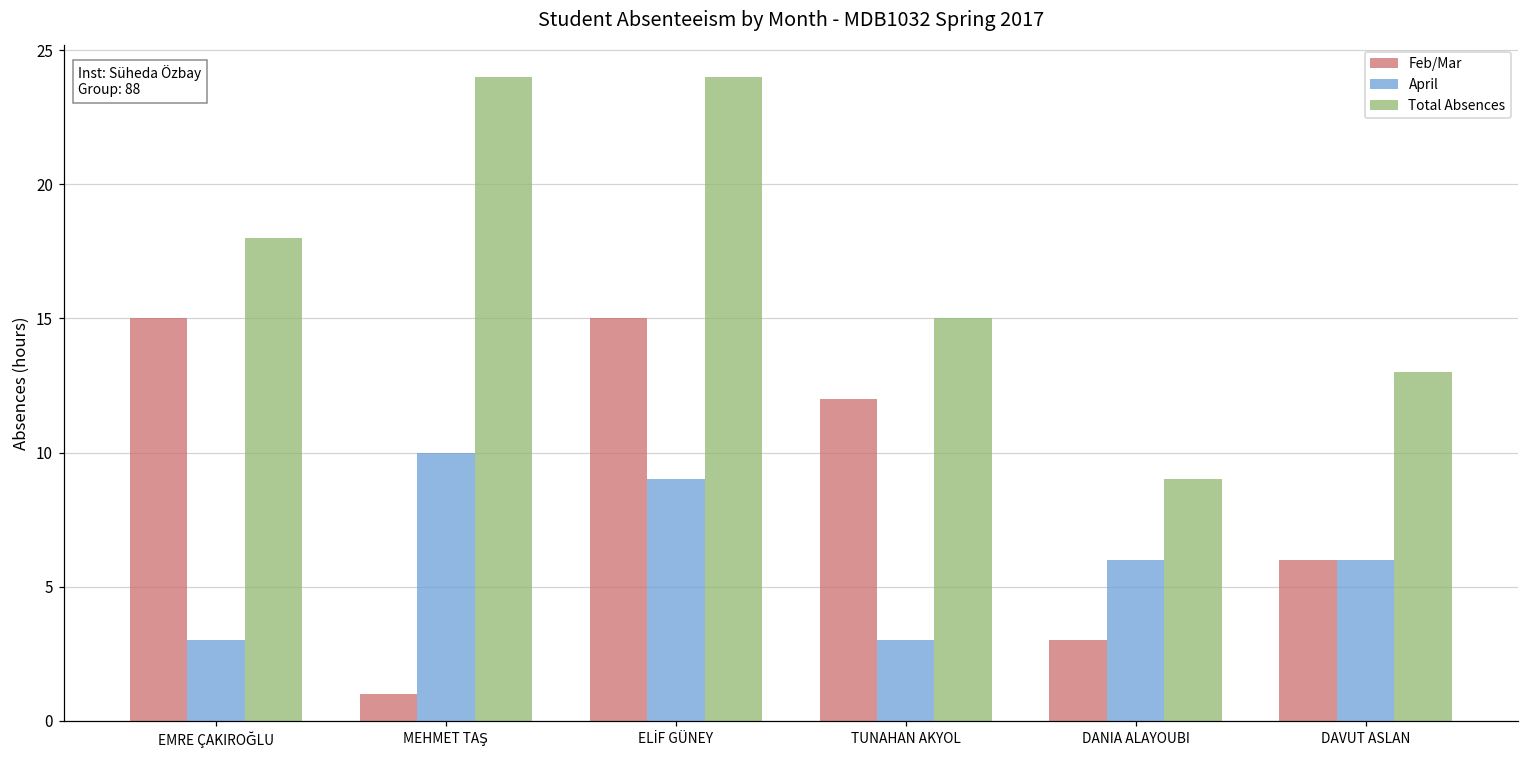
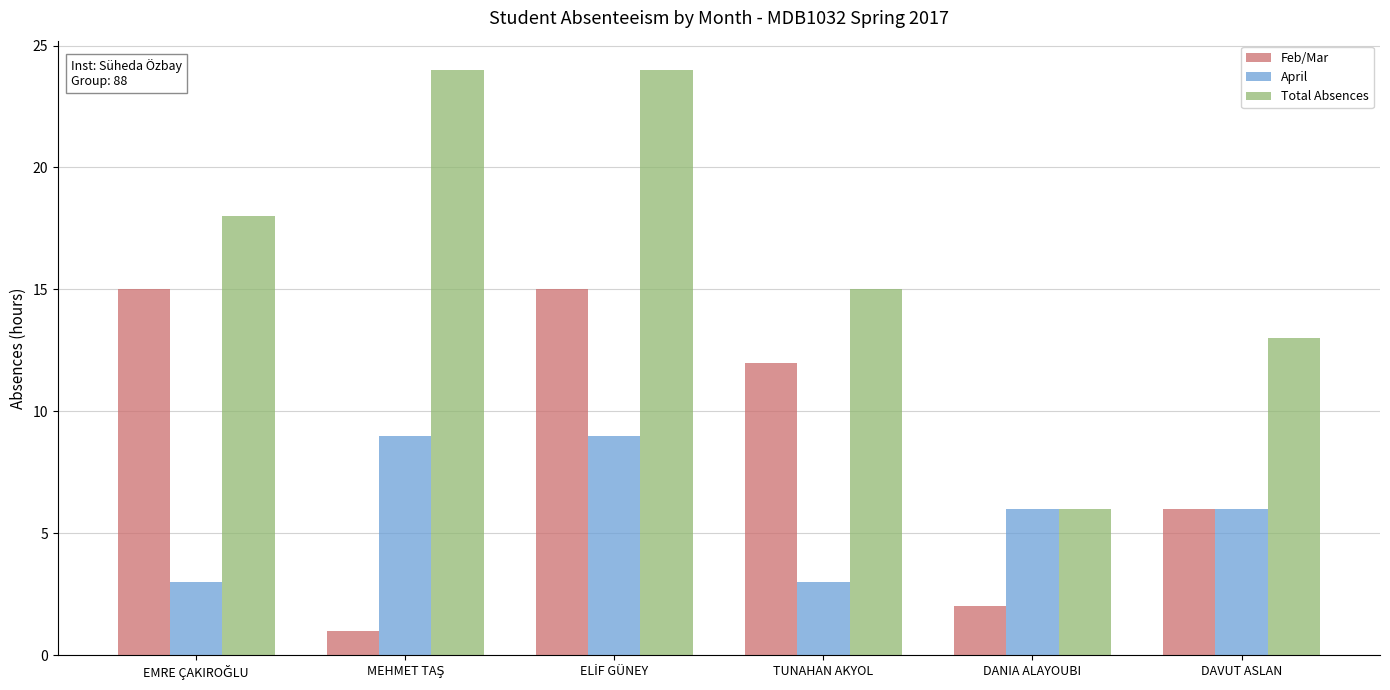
  {
    "Feb/Mar": {
      "EMRE ÇAKIROĞLU": 15,
      "MEHMET TAŞ": 1,
      "ELİF GÜNEY": 15,
      "TUNAHAN AKYOL": 12,
-     "DANIA ALAYOUBI": 3,
+     "DANIA ALAYOUBI": 2,
      "DAVUT ASLAN": 6
    },
    "April": {
      "EMRE ÇAKIROĞLU": 3,
-     "MEHMET TAŞ": 10,
+     "MEHMET TAŞ": 9,
      "ELİF GÜNEY": 9,
      "TUNAHAN AKYOL": 3,
      "DANIA ALAYOUBI": 6,
      "DAVUT ASLAN": 6
    },
    "Total Absences": {
      "EMRE ÇAKIROĞLU": 18,
      "MEHMET TAŞ": 24,
      "ELİF GÜNEY": 24,
      "TUNAHAN AKYOL": 15,
-     "DANIA ALAYOUBI": 9,
+     "DANIA ALAYOUBI": 6,
      "DAVUT ASLAN": 13
    }
  }
